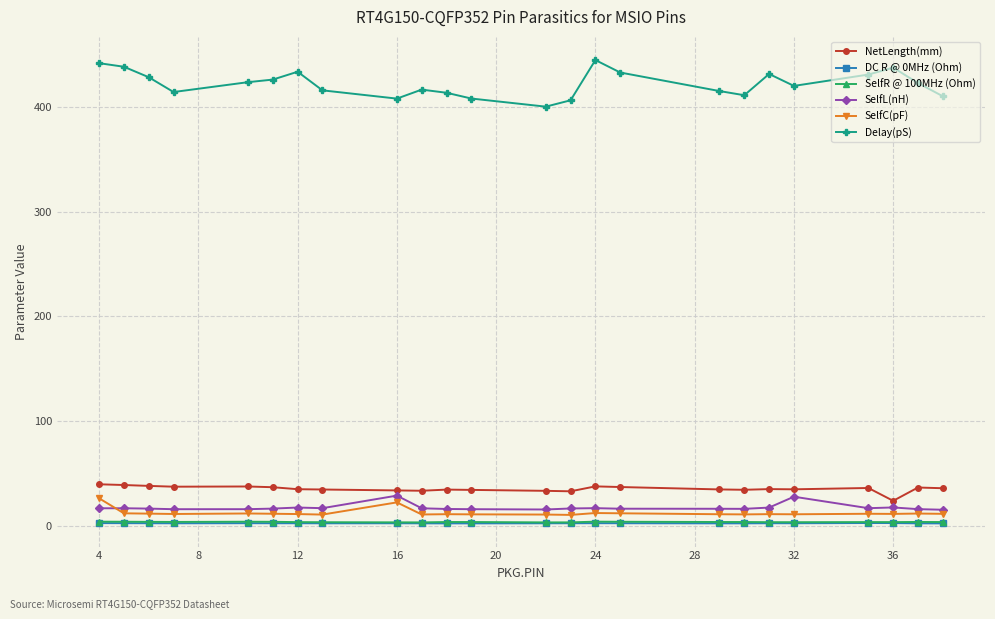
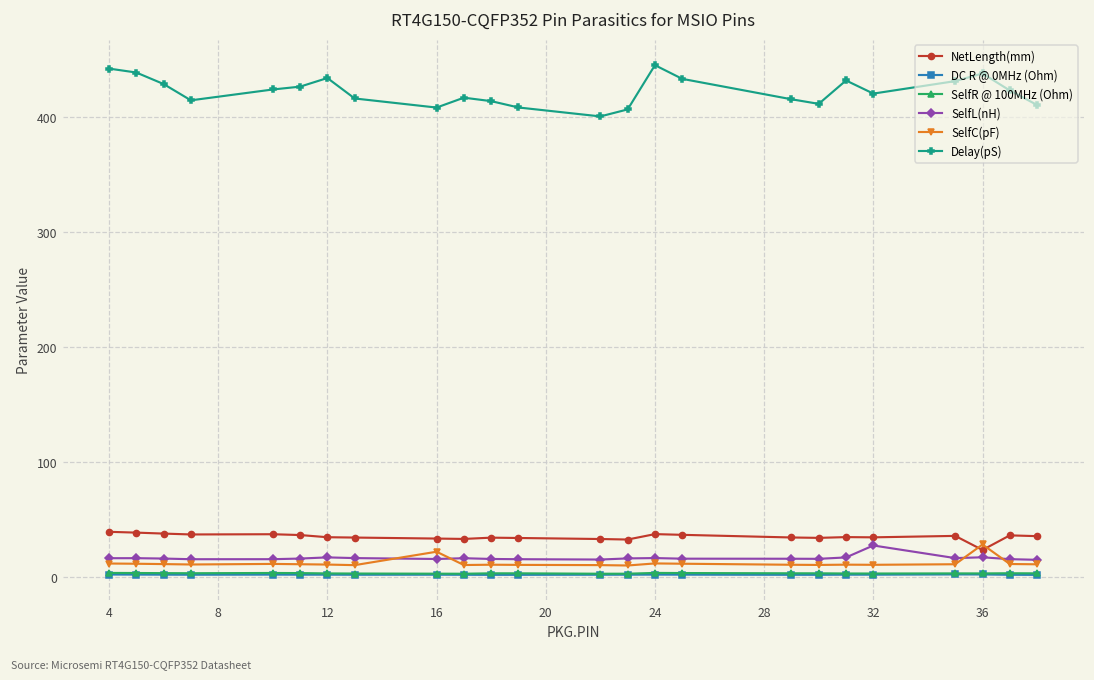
  {
    "NetLength(mm)": {
      "4": 39,
      "12": 35,
      "16": 34,
      "24": 37,
      "32": 35,
      "36": 24
    },
    "SelfL(nH)": {
      "4": 16,
      "12": 17,
-     "16": 29,
+     "16": 16,
      "24": 17,
      "32": 28,
      "36": 17
    },
    "SelfC(pF)": {
-     "4": 26,
+     "4": 12,
      "12": 11,
      "16": 22,
      "24": 12,
      "32": 11,
-     "36": 11
+     "36": 28
    }
  }
